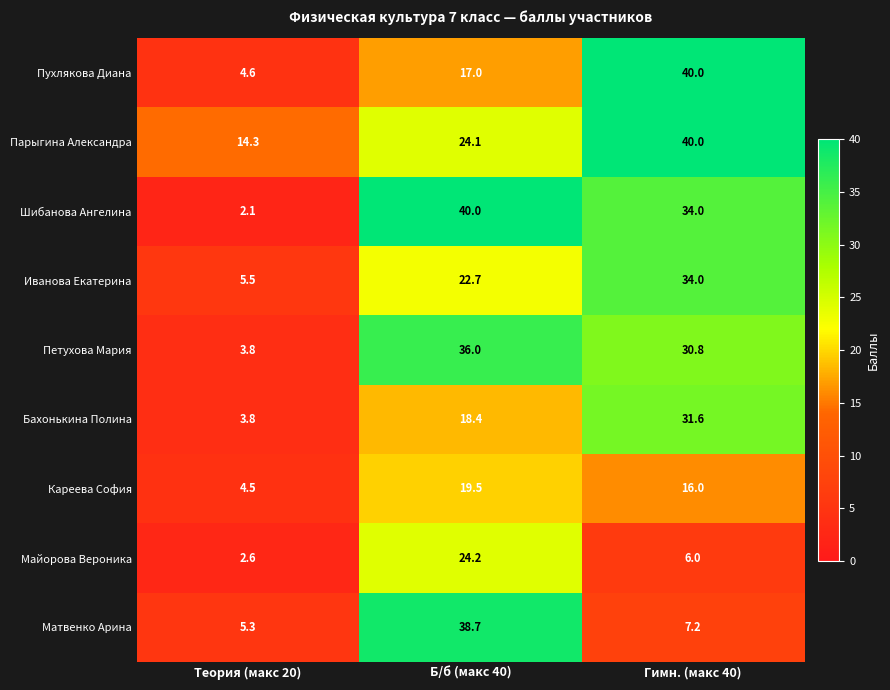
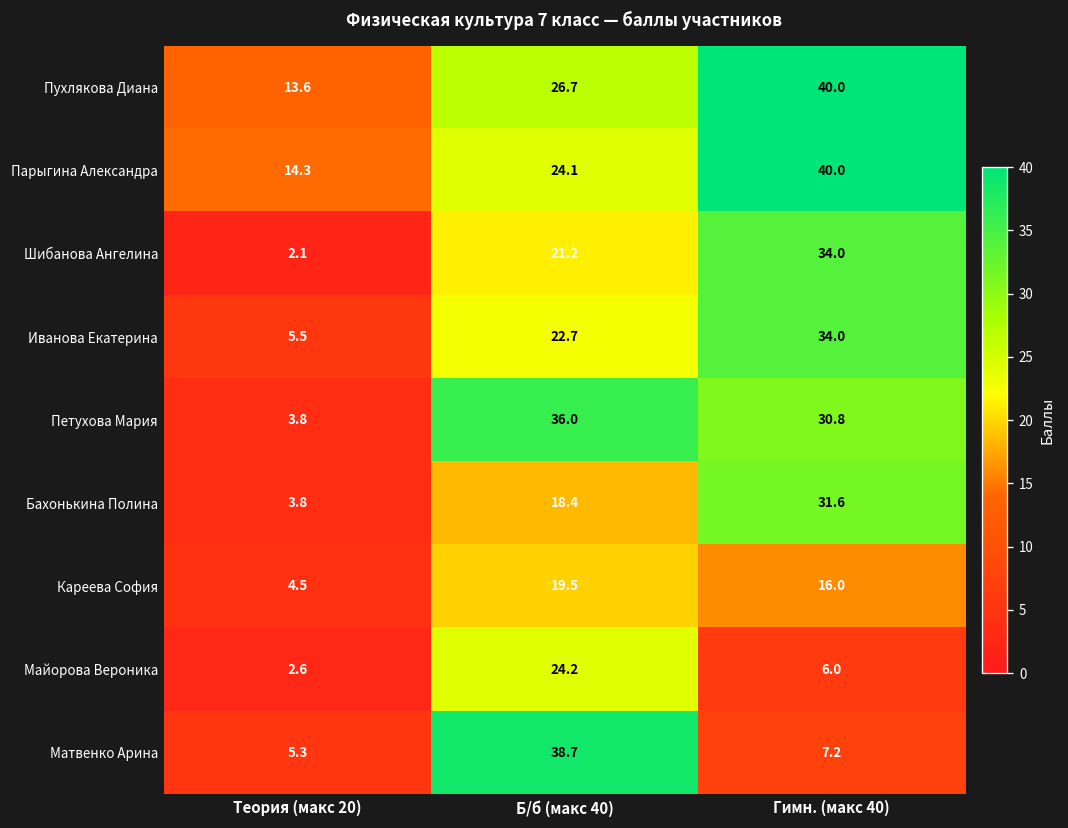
  {
    "Пухлякова Диана": {
-     "Теория (макс 20)": 4.6,
-     "Б/б (макс 40)": 17.0,
+     "Теория (макс 20)": 13.6,
+     "Б/б (макс 40)": 26.7,
      "Гимн. (макс 40)": 40.0
    },
    "Парыгина Александра": {
      "Теория (макс 20)": 14.3,
      "Б/б (макс 40)": 24.1,
      "Гимн. (макс 40)": 40.0
    },
    "Шибанова Ангелина": {
      "Теория (макс 20)": 2.1,
-     "Б/б (макс 40)": 40.0,
+     "Б/б (макс 40)": 21.2,
      "Гимн. (макс 40)": 34.0
    },
    "Иванова Екатерина": {
      "Теория (макс 20)": 5.5,
      "Б/б (макс 40)": 22.7,
      "Гимн. (макс 40)": 34.0
    },
    "Петухова Мария": {
      "Теория (макс 20)": 3.8,
      "Б/б (макс 40)": 36.0,
      "Гимн. (макс 40)": 30.8
    },
    "Бахонькина Полина": {
      "Теория (макс 20)": 3.8,
      "Б/б (макс 40)": 18.4,
      "Гимн. (макс 40)": 31.6
    },
    "Кареева София": {
      "Теория (макс 20)": 4.5,
      "Б/б (макс 40)": 19.5,
      "Гимн. (макс 40)": 16.0
    },
    "Майорова Вероника": {
      "Теория (макс 20)": 2.6,
      "Б/б (макс 40)": 24.2,
      "Гимн. (макс 40)": 6.0
    },
    "Матвенко Арина": {
      "Теория (макс 20)": 5.3,
      "Б/б (макс 40)": 38.7,
      "Гимн. (макс 40)": 7.2
    }
  }
